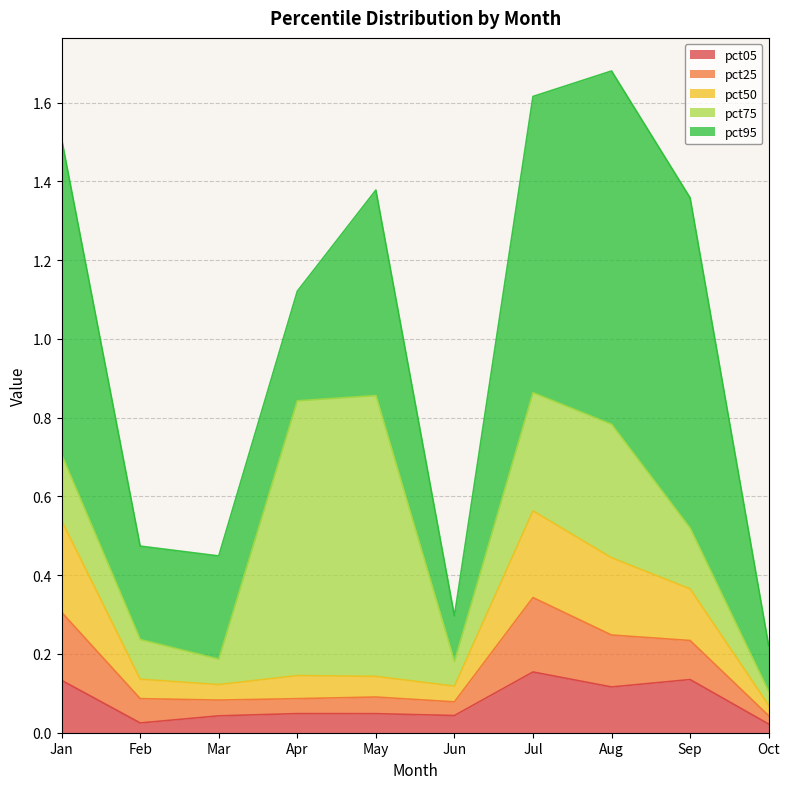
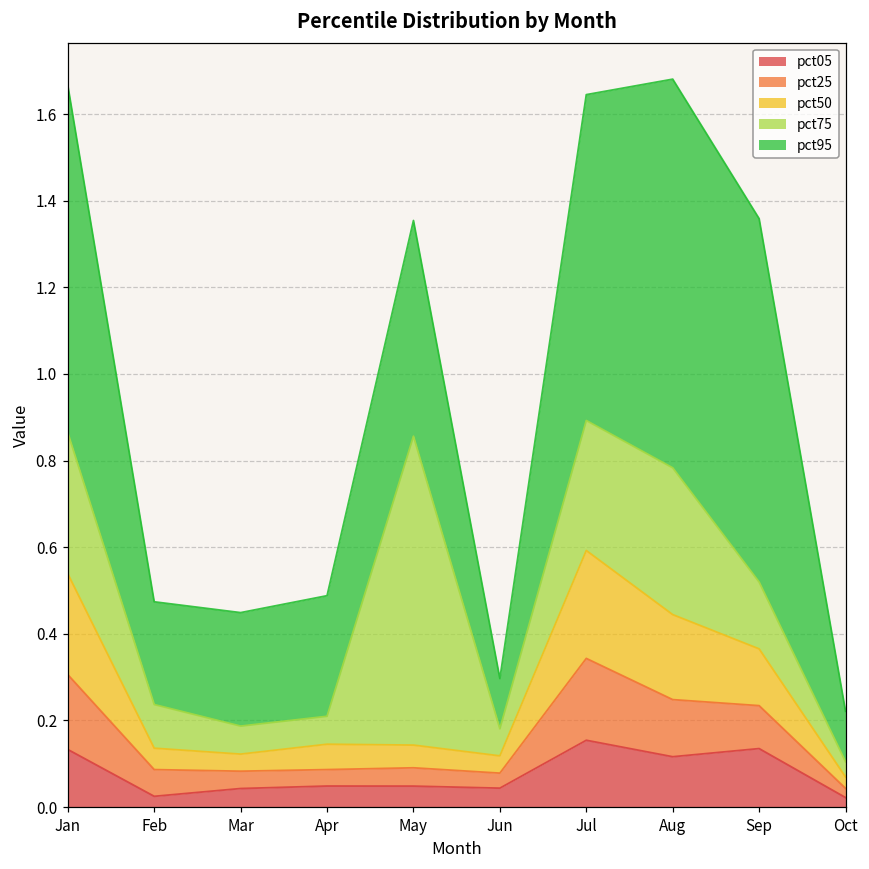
  {
    "pct50": {
      "Jan": 0.23,
      "Feb": 0.05,
      "Mar": 0.04,
      "Apr": 0.06,
      "May": 0.05,
      "Jun": 0.04,
-     "Jul": 0.22,
+     "Jul": 0.25,
      "Aug": 0.20,
      "Sep": 0.13,
      "Oct": 0.03
    },
    "pct75": {
-     "Jan": 0.17,
+     "Jan": 0.33,
      "Feb": 0.10,
      "Mar": 0.06,
-     "Apr": 0.70,
+     "Apr": 0.06,
      "May": 0.71,
      "Jun": 0.06,
      "Jul": 0.30,
      "Aug": 0.34,
      "Sep": 0.15,
      "Oct": 0.04
    },
    "pct95": {
      "Jan": 0.80,
      "Feb": 0.24,
      "Mar": 0.26,
      "Apr": 0.28,
-     "May": 0.52,
+     "May": 0.50,
      "Jun": 0.12,
      "Jul": 0.75,
      "Aug": 0.90,
      "Sep": 0.84,
      "Oct": 0.12
    }
  }
